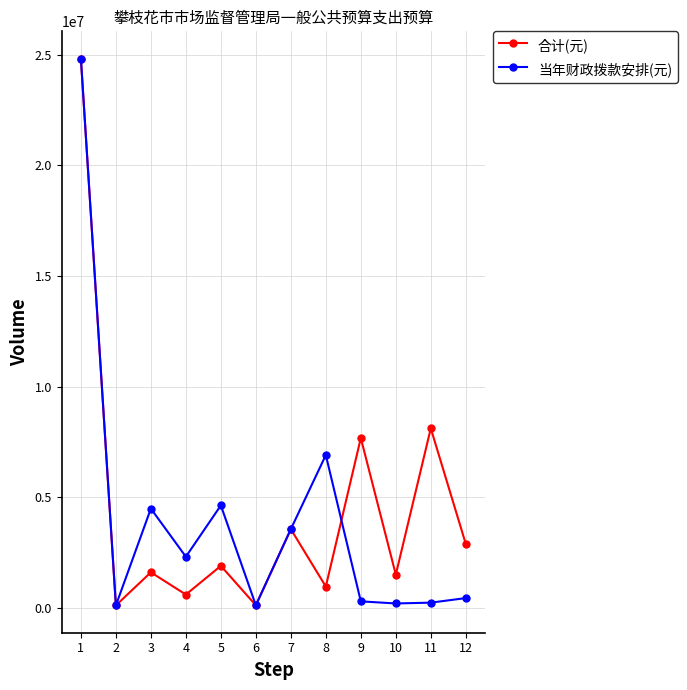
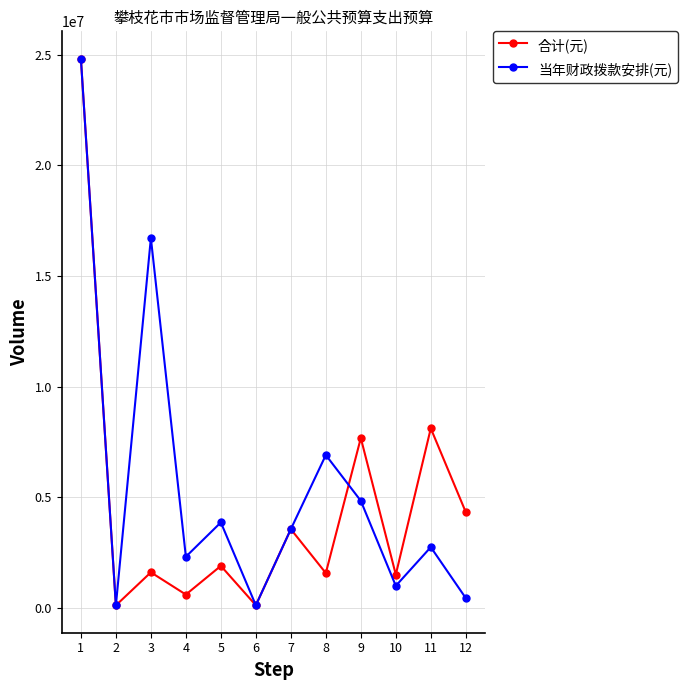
  {
    "合计(元)": {
      "3": 1600000,
      "4": 600000,
      "5": 1900000,
-     "8": 1000000,
+     "8": 1600000,
      "9": 7700000,
      "10": 1500000,
      "11": 8100000,
-     "12": 2900000
+     "12": 4300000
    },
    "当年财政拨款安排(元)": {
-     "3": 4500000,
+     "3": 16700000,
      "4": 2300000,
-     "5": 4600000,
+     "5": 3900000,
      "8": 6900000,
-     "9": 300000,
-     "10": 200000,
-     "11": 200000,
+     "9": 4800000,
+     "10": 1000000,
+     "11": 2700000,
      "12": 400000
    }
  }
